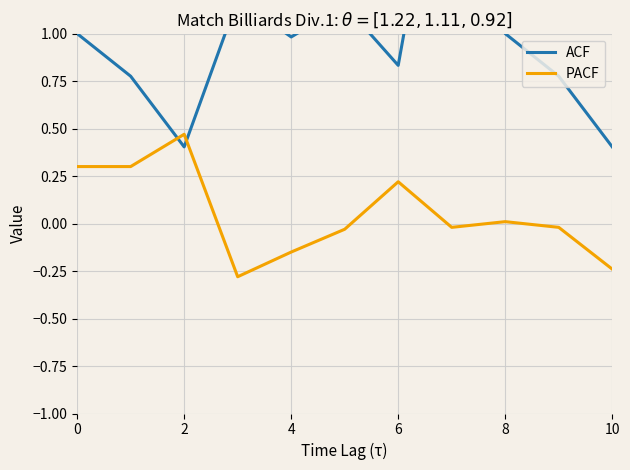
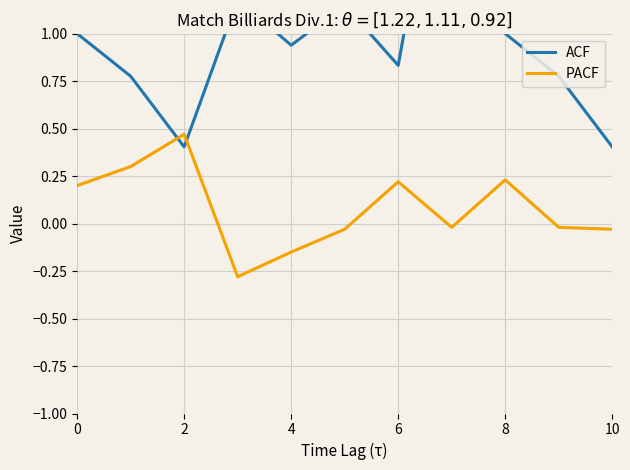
  {
    "ACF": {
      "0": 1.00,
      "2": 0.40,
-     "4": 0.98,
+     "4": 0.94,
      "6": 0.83,
      "8": 1.00,
      "10": 0.40
    },
    "PACF": {
-     "0": 0.3,
+     "0": 0.2,
      "2": 0.47,
      "4": -0.15,
      "6": 0.22,
-     "8": 0.01,
-     "10": -0.24
+     "8": 0.23,
+     "10": -0.03
    }
  }
